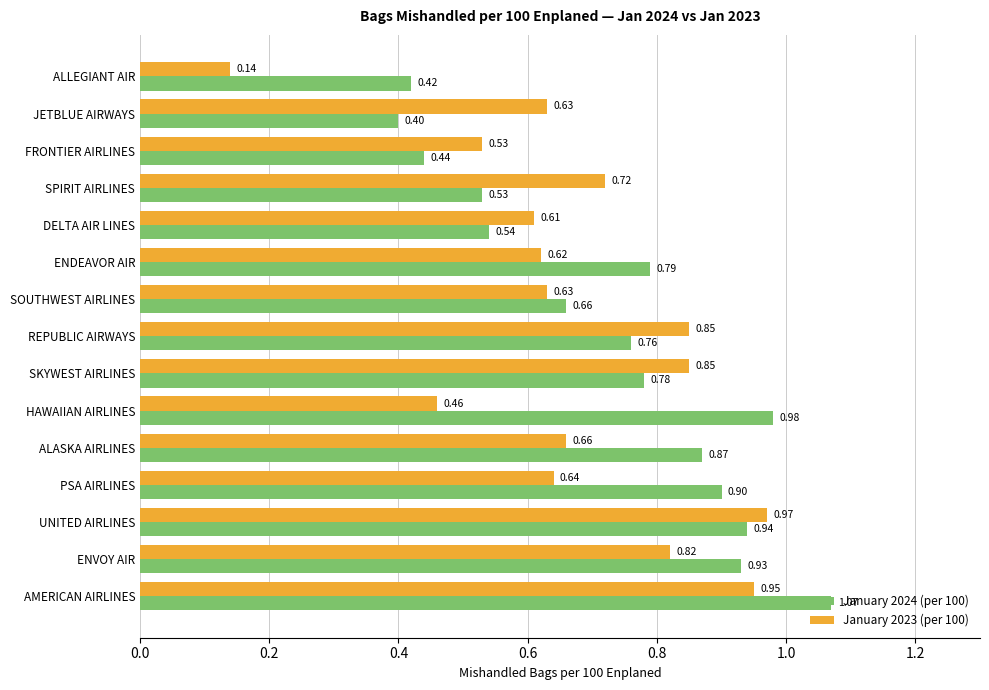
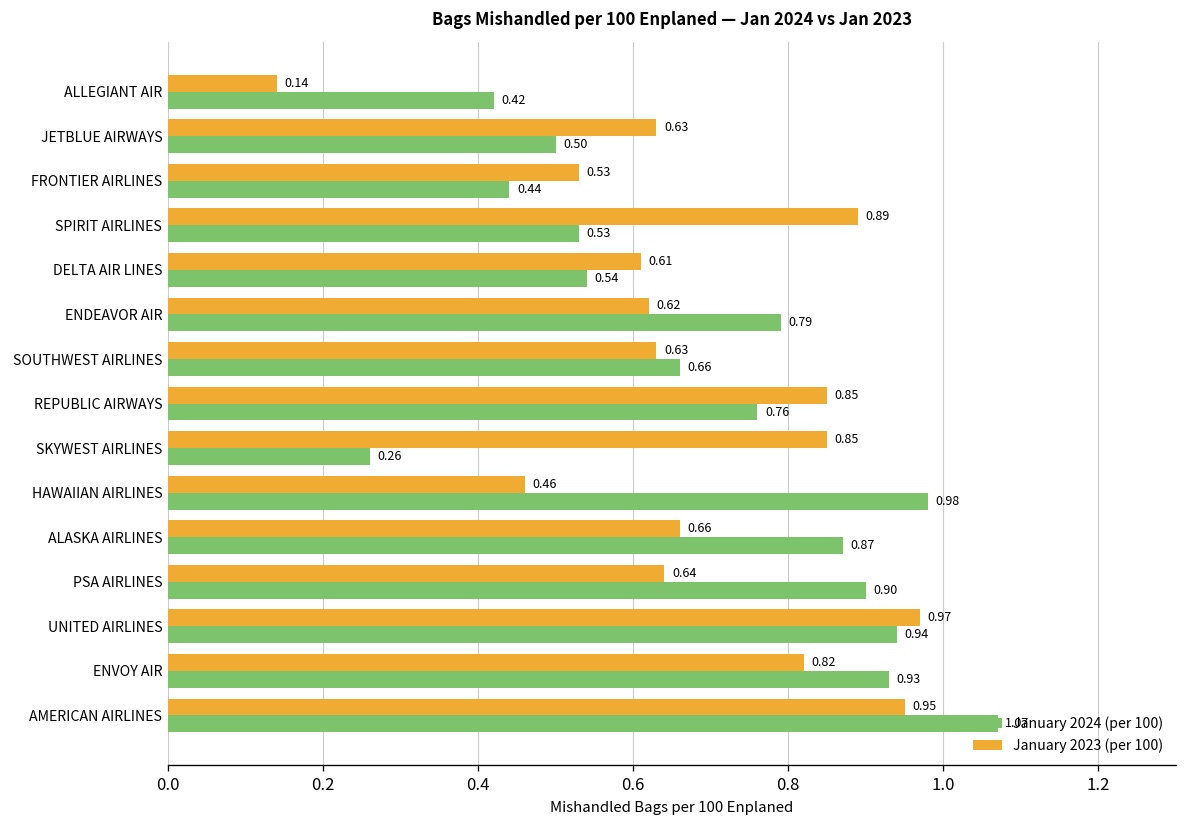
  {
    "January 2024 (per 100)": {
      "ALLEGIANT AIR": 0.42,
-     "JETBLUE AIRWAYS": 0.40,
+     "JETBLUE AIRWAYS": 0.50,
      "FRONTIER AIRLINES": 0.44,
      "SPIRIT AIRLINES": 0.53,
      "DELTA AIR LINES": 0.54,
      "ENDEAVOR AIR": 0.79,
      "SOUTHWEST AIRLINES": 0.66,
      "REPUBLIC AIRWAYS": 0.76,
-     "SKYWEST AIRLINES": 0.78,
+     "SKYWEST AIRLINES": 0.26,
      "HAWAIIAN AIRLINES": 0.98,
      "ALASKA AIRLINES": 0.87,
      "PSA AIRLINES": 0.90,
      "UNITED AIRLINES": 0.94,
      "ENVOY AIR": 0.93,
      "AMERICAN AIRLINES": 1.07
    },
    "January 2023 (per 100)": {
      "ALLEGIANT AIR": 0.14,
      "JETBLUE AIRWAYS": 0.63,
      "FRONTIER AIRLINES": 0.53,
-     "SPIRIT AIRLINES": 0.72,
+     "SPIRIT AIRLINES": 0.89,
      "DELTA AIR LINES": 0.61,
      "ENDEAVOR AIR": 0.62,
      "SOUTHWEST AIRLINES": 0.63,
      "REPUBLIC AIRWAYS": 0.85,
      "SKYWEST AIRLINES": 0.85,
      "HAWAIIAN AIRLINES": 0.46,
      "ALASKA AIRLINES": 0.66,
      "PSA AIRLINES": 0.64,
      "UNITED AIRLINES": 0.97,
      "ENVOY AIR": 0.82,
      "AMERICAN AIRLINES": 0.95
    }
  }
